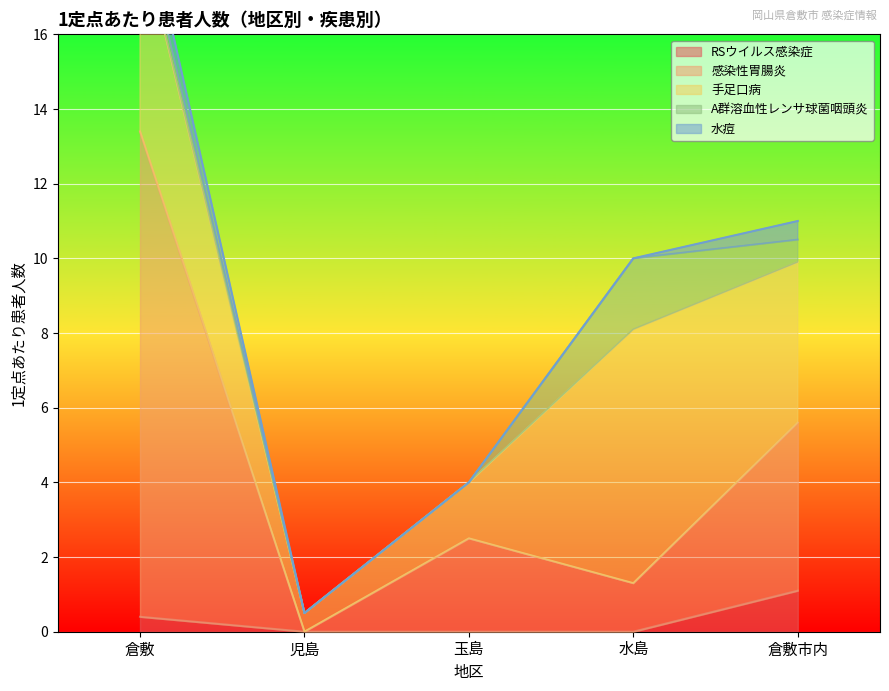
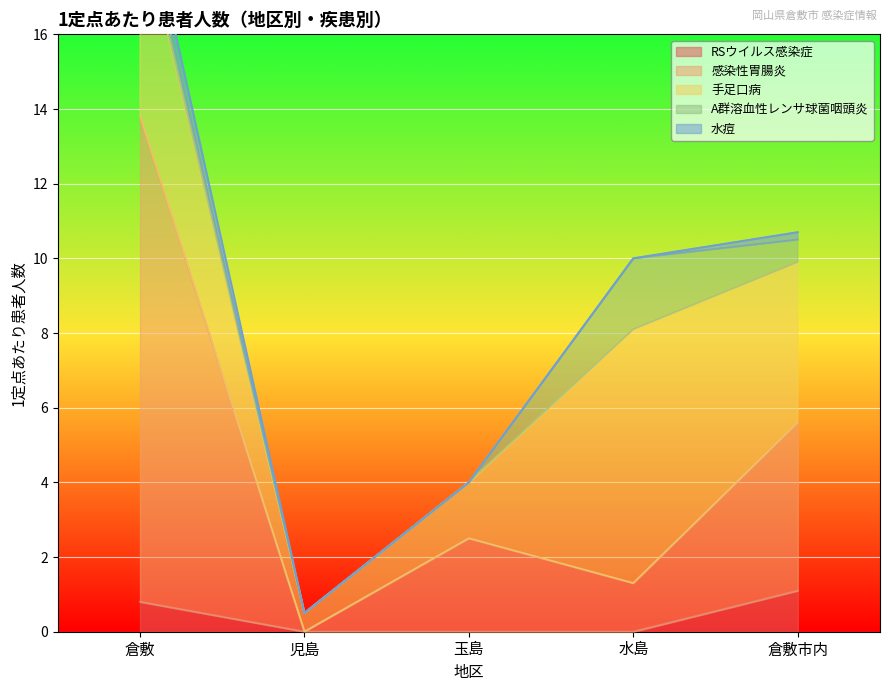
  {
    "RSウイルス感染症": {
-     "倉敷": 0.4,
+     "倉敷": 0.8,
      "玉島": 0.0,
      "水島": 0.0,
      "倉敷市内": 1.1
    },
    "A群溶血性レンサ球菌咽頭炎": {
      "倉敷市内": 0.6
    },
    "水痘": {
-     "倉敷市内": 0.5
+     "倉敷市内": 0.2
    }
  }
